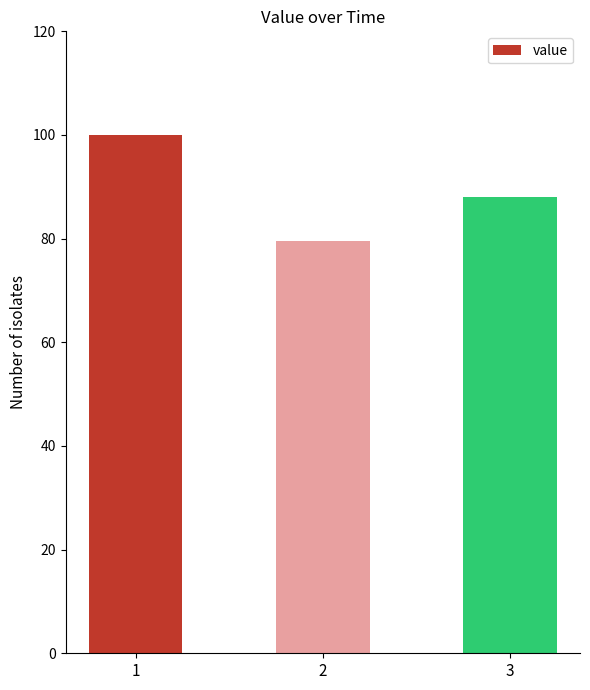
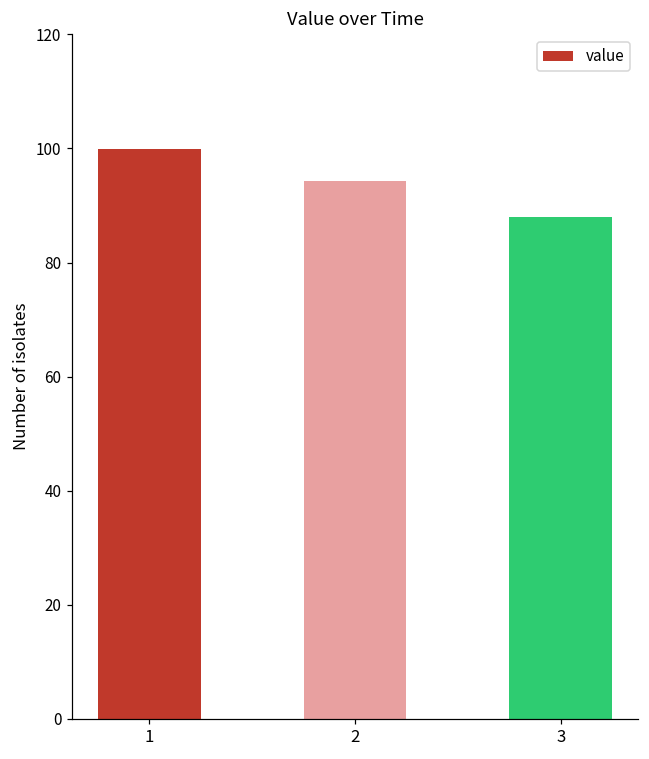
  {
    "1": 100,
-   "2": 80,
+   "2": 94,
    "3": 88
  }
